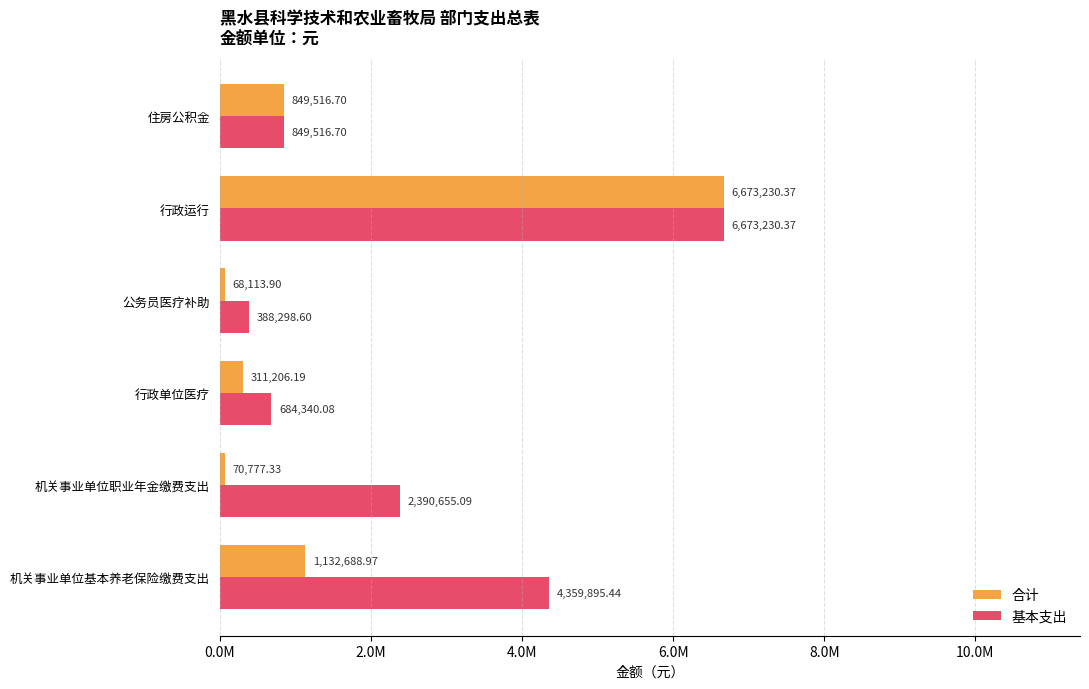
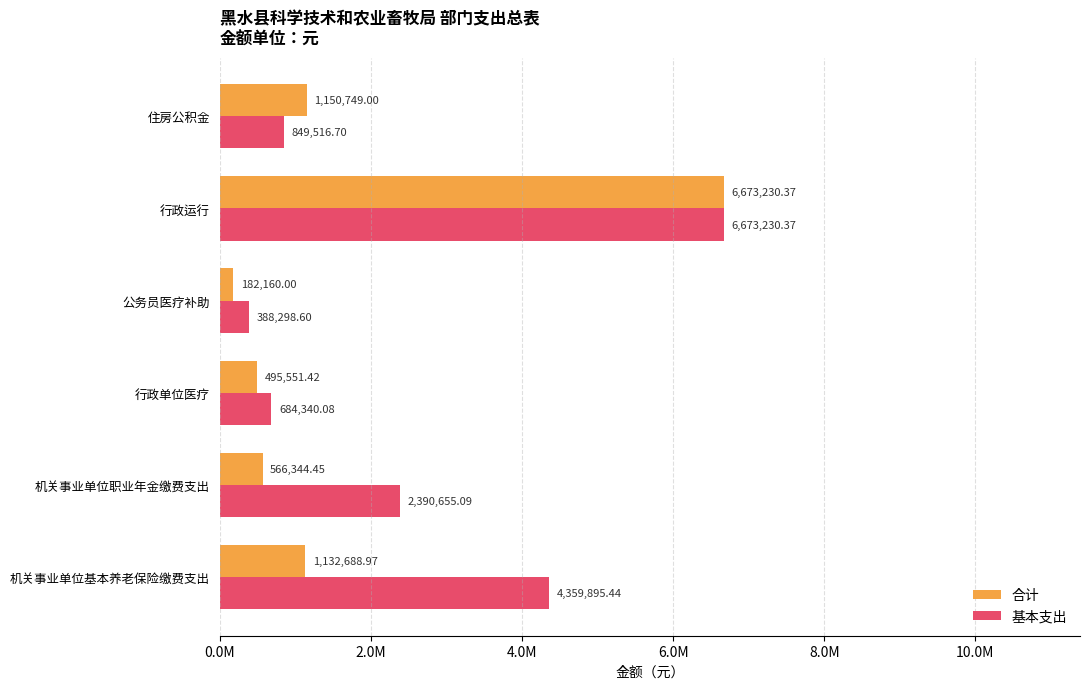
  {
    "合计": {
-     "住房公积金": "849,516.70",
+     "住房公积金": "1,150,749.00",
      "行政运行": "6,673,230.37",
-     "公务员医疗补助": "68,113.90",
-     "行政单位医疗": "311,206.19",
-     "机关事业单位职业年金缴费支出": "70,777.33",
+     "公务员医疗补助": "182,160.00",
+     "行政单位医疗": "495,551.42",
+     "机关事业单位职业年金缴费支出": "566,344.45",
      "机关事业单位基本养老保险缴费支出": "1,132,688.97"
    },
    "基本支出": {
      "住房公积金": "849,516.70",
      "行政运行": "6,673,230.37",
      "公务员医疗补助": "388,298.60",
      "行政单位医疗": "684,340.08",
      "机关事业单位职业年金缴费支出": "2,390,655.09",
      "机关事业单位基本养老保险缴费支出": "4,359,895.44"
    }
  }
